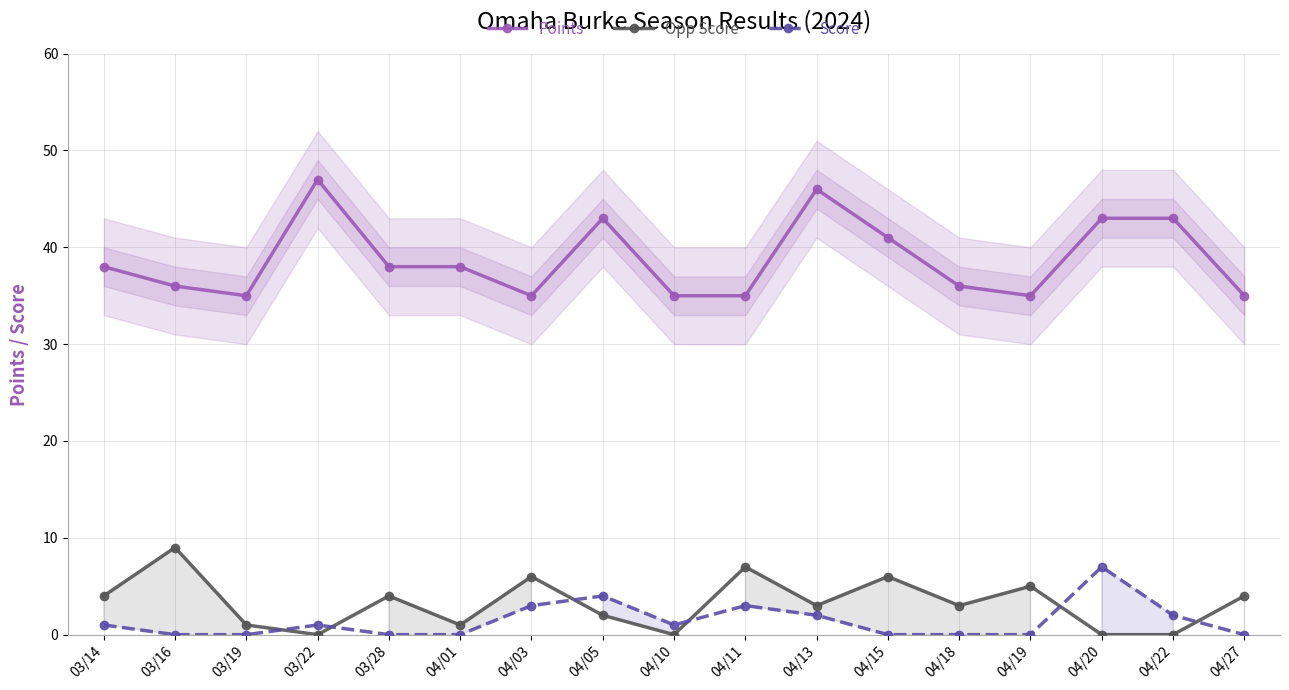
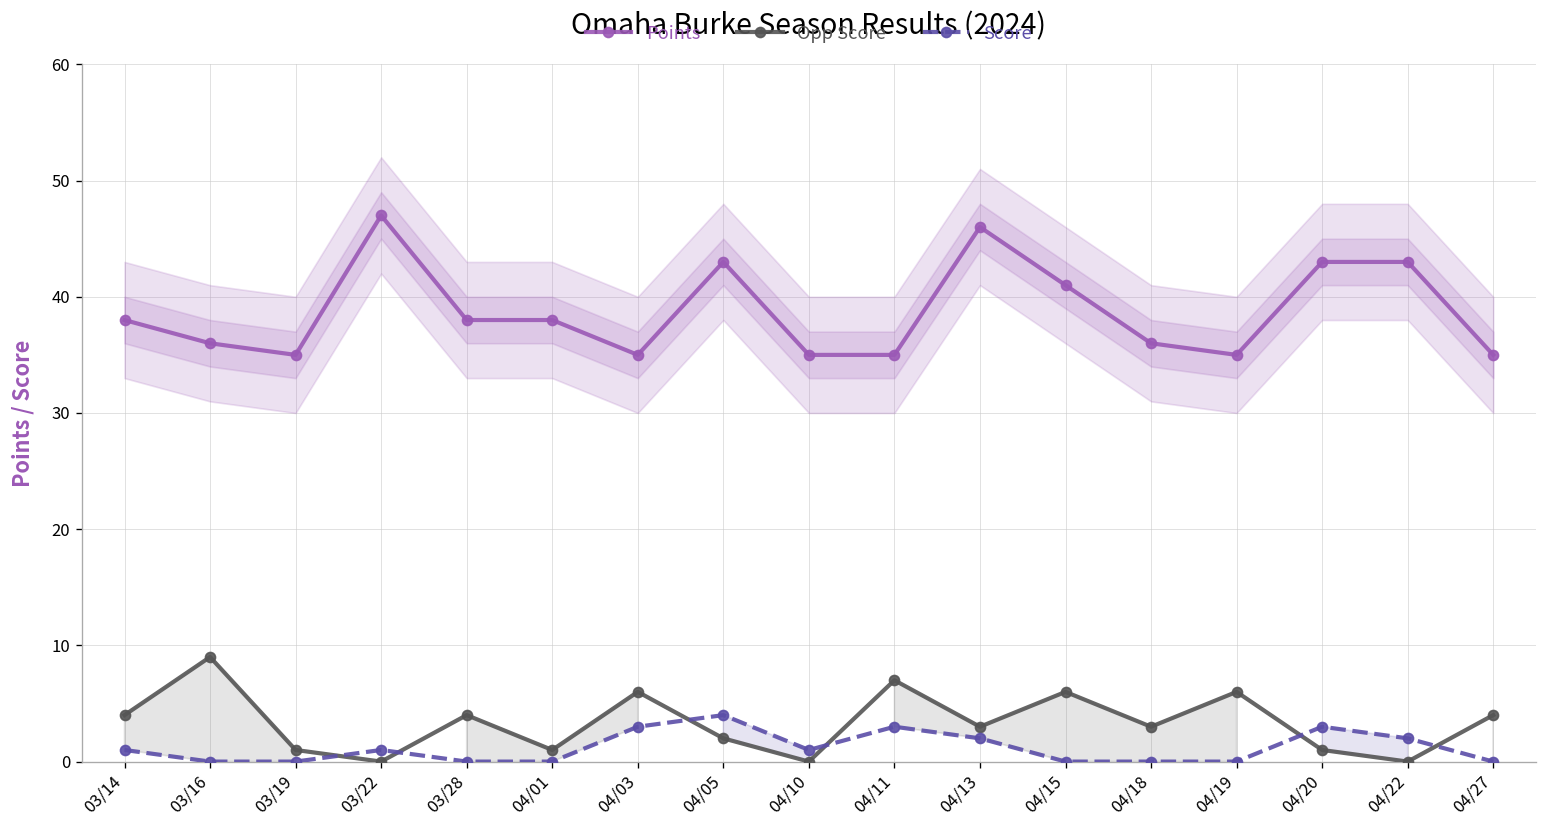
  {
    "Opp Score": {
      "03/14": 4,
      "03/16": 9,
      "03/19": 1,
      "03/22": 0,
      "03/28": 4,
      "04/01": 1,
      "04/03": 6,
      "04/05": 2,
      "04/10": 0,
      "04/11": 7,
      "04/13": 3,
      "04/15": 6,
      "04/18": 3,
-     "04/19": 5,
-     "04/20": 0,
+     "04/19": 6,
+     "04/20": 1,
      "04/22": 0,
      "04/27": 4
    },
    "Score": {
      "03/14": 1,
      "03/16": 0,
      "03/19": 0,
      "03/22": 1,
      "03/28": 0,
      "04/01": 0,
      "04/03": 3,
      "04/05": 4,
      "04/10": 1,
      "04/11": 3,
      "04/13": 2,
      "04/15": 0,
      "04/18": 0,
      "04/19": 0,
-     "04/20": 7,
+     "04/20": 3,
      "04/22": 2,
      "04/27": 0
    }
  }
